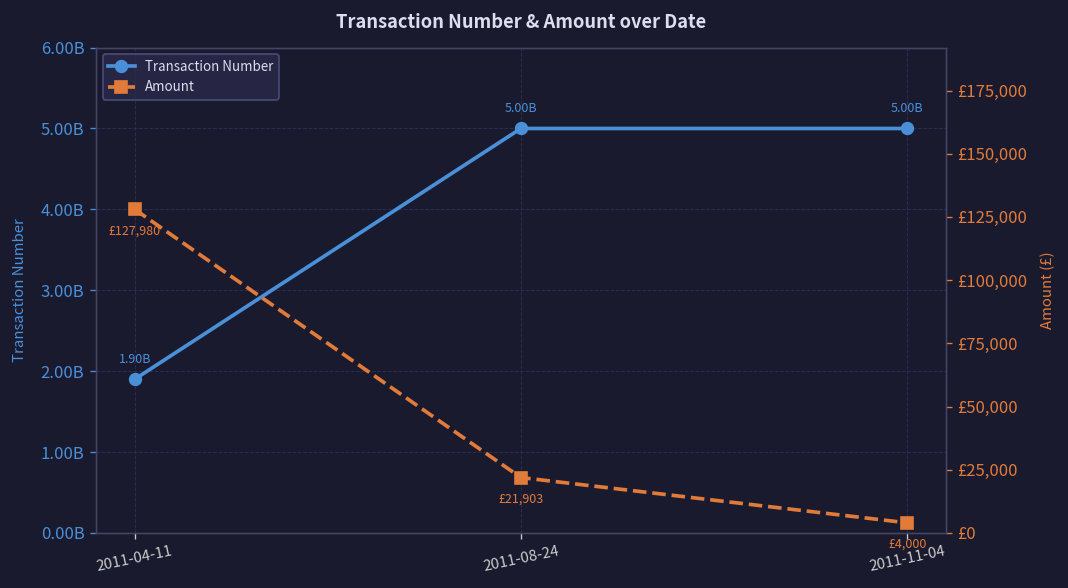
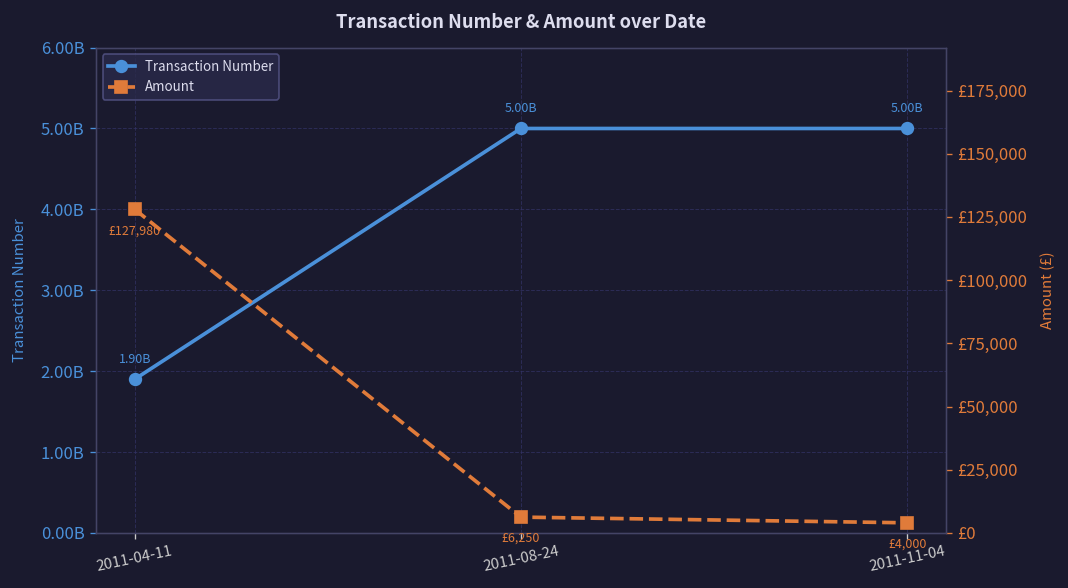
  {
    "Transaction Number": {
      "2011-04-11": "1.90B",
      "2011-08-24": "5.00B",
      "2011-11-04": "5.00B"
    },
    "Amount": {
      "2011-04-11": "£127,980",
-     "2011-08-24": "£21,903",
+     "2011-08-24": "£6,250",
      "2011-11-04": "£4,000"
    }
  }
